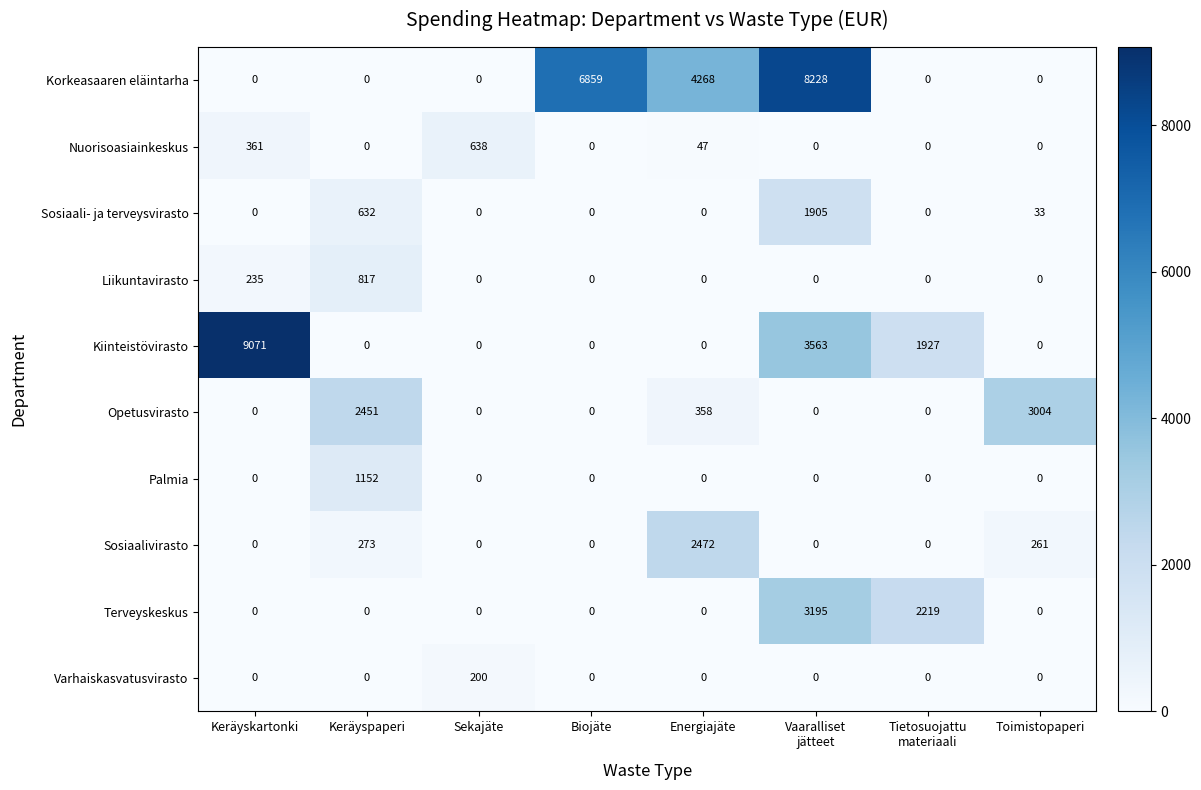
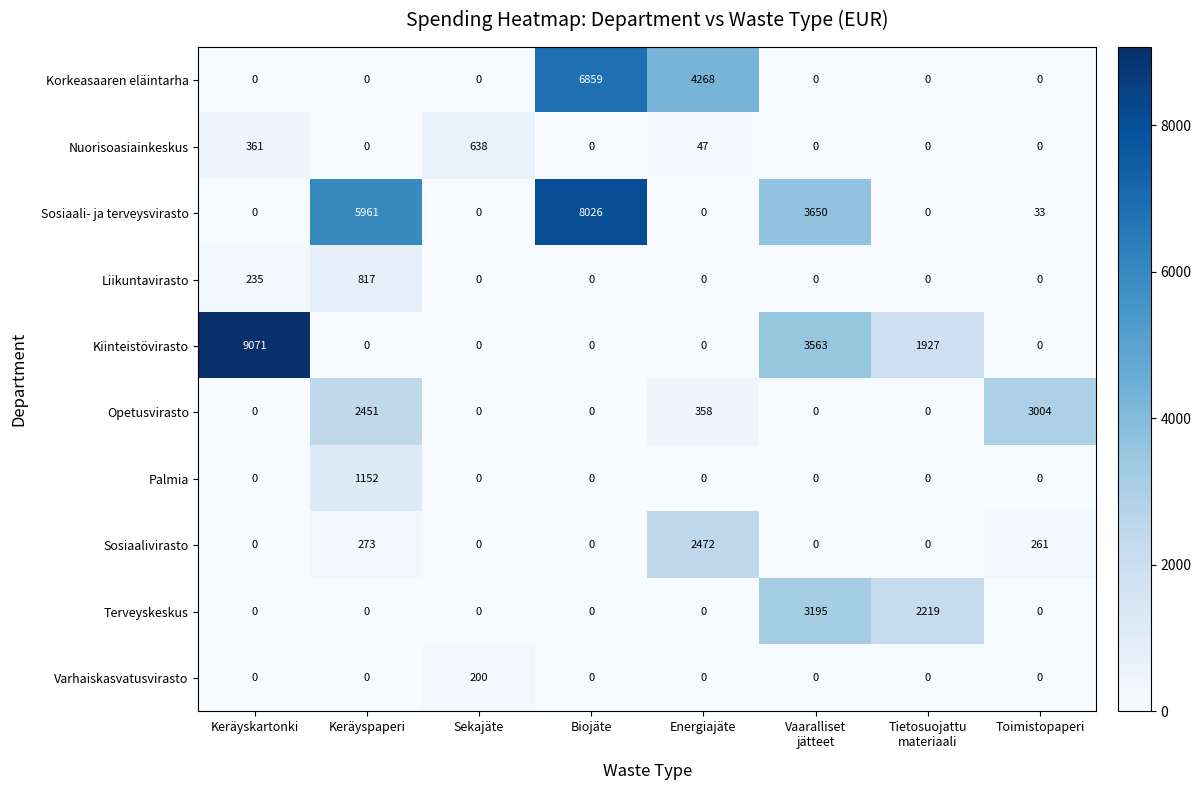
  {
    "Korkeasaaren eläintarha": {
      "Keräyskartonki": 0,
      "Keräyspaperi": 0,
      "Sekajäte": 0,
      "Biojäte": 6859,
      "Energiajäte": 4268,
-     "Vaaralliset jätteet": 8228,
+     "Vaaralliset jätteet": 0,
      "Tietosuojattu materiaali": 0,
      "Toimistopaperi": 0
    },
    "Nuorisoasiainkeskus": {
      "Keräyskartonki": 361,
      "Keräyspaperi": 0,
      "Sekajäte": 638,
      "Biojäte": 0,
      "Energiajäte": 47,
      "Vaaralliset jätteet": 0,
      "Tietosuojattu materiaali": 0,
      "Toimistopaperi": 0
    },
    "Sosiaali- ja terveysvirasto": {
      "Keräyskartonki": 0,
-     "Keräyspaperi": 632,
+     "Keräyspaperi": 5961,
      "Sekajäte": 0,
-     "Biojäte": 0,
+     "Biojäte": 8026,
      "Energiajäte": 0,
-     "Vaaralliset jätteet": 1905,
+     "Vaaralliset jätteet": 3650,
      "Tietosuojattu materiaali": 0,
      "Toimistopaperi": 33
    },
    "Liikuntavirasto": {
      "Keräyskartonki": 235,
      "Keräyspaperi": 817,
      "Sekajäte": 0,
      "Biojäte": 0,
      "Energiajäte": 0,
      "Vaaralliset jätteet": 0,
      "Tietosuojattu materiaali": 0,
      "Toimistopaperi": 0
    },
    "Kiinteistövirasto": {
      "Keräyskartonki": 9071,
      "Keräyspaperi": 0,
      "Sekajäte": 0,
      "Biojäte": 0,
      "Energiajäte": 0,
      "Vaaralliset jätteet": 3563,
      "Tietosuojattu materiaali": 1927,
      "Toimistopaperi": 0
    },
    "Opetusvirasto": {
      "Keräyskartonki": 0,
      "Keräyspaperi": 2451,
      "Sekajäte": 0,
      "Biojäte": 0,
      "Energiajäte": 358,
      "Vaaralliset jätteet": 0,
      "Tietosuojattu materiaali": 0,
      "Toimistopaperi": 3004
    },
    "Palmia": {
      "Keräyskartonki": 0,
      "Keräyspaperi": 1152,
      "Sekajäte": 0,
      "Biojäte": 0,
      "Energiajäte": 0,
      "Vaaralliset jätteet": 0,
      "Tietosuojattu materiaali": 0,
      "Toimistopaperi": 0
    },
    "Sosiaalivirasto": {
      "Keräyskartonki": 0,
      "Keräyspaperi": 273,
      "Sekajäte": 0,
      "Biojäte": 0,
      "Energiajäte": 2472,
      "Vaaralliset jätteet": 0,
      "Tietosuojattu materiaali": 0,
      "Toimistopaperi": 261
    },
    "Terveyskeskus": {
      "Keräyskartonki": 0,
      "Keräyspaperi": 0,
      "Sekajäte": 0,
      "Biojäte": 0,
      "Energiajäte": 0,
      "Vaaralliset jätteet": 3195,
      "Tietosuojattu materiaali": 2219,
      "Toimistopaperi": 0
    },
    "Varhaiskasvatusvirasto": {
      "Keräyskartonki": 0,
      "Keräyspaperi": 0,
      "Sekajäte": 200,
      "Biojäte": 0,
      "Energiajäte": 0,
      "Vaaralliset jätteet": 0,
      "Tietosuojattu materiaali": 0,
      "Toimistopaperi": 0
    }
  }
